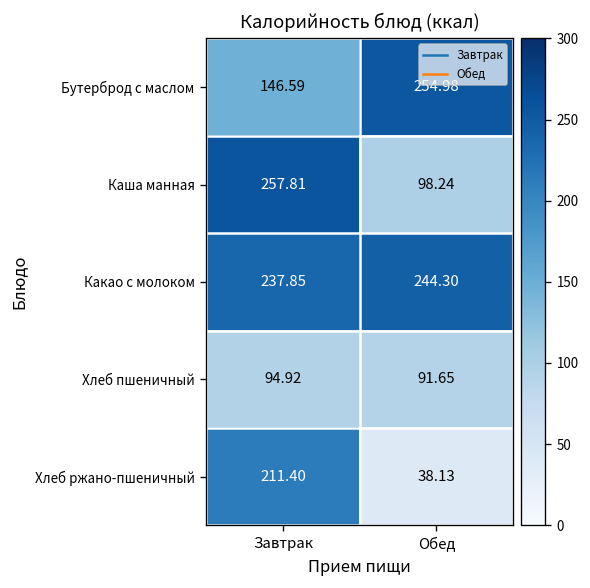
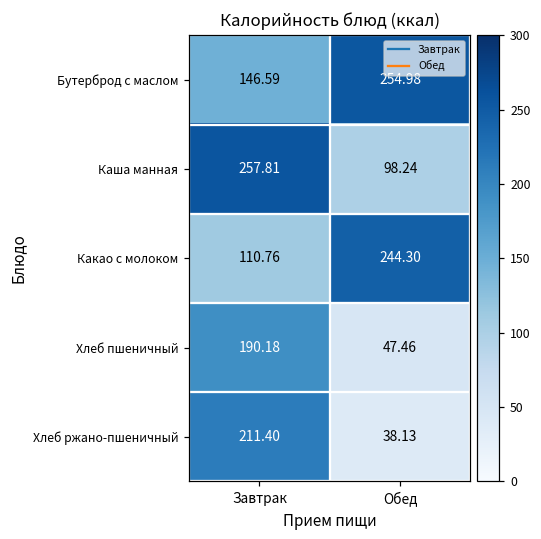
  {
    "Бутерброд с маслом": {
      "Завтрак": 146.59
    },
    "Каша манная": {
      "Завтрак": 257.81,
      "Обед": 98.24
    },
    "Какао с молоком": {
-     "Завтрак": 237.85,
+     "Завтрак": 110.76,
      "Обед": 244.30
    },
    "Хлеб пшеничный": {
-     "Завтрак": 94.92,
-     "Обед": 91.65
+     "Завтрак": 190.18,
+     "Обед": 47.46
    },
    "Хлеб ржано-пшеничный": {
      "Завтрак": 211.40,
      "Обед": 38.13
    }
  }
